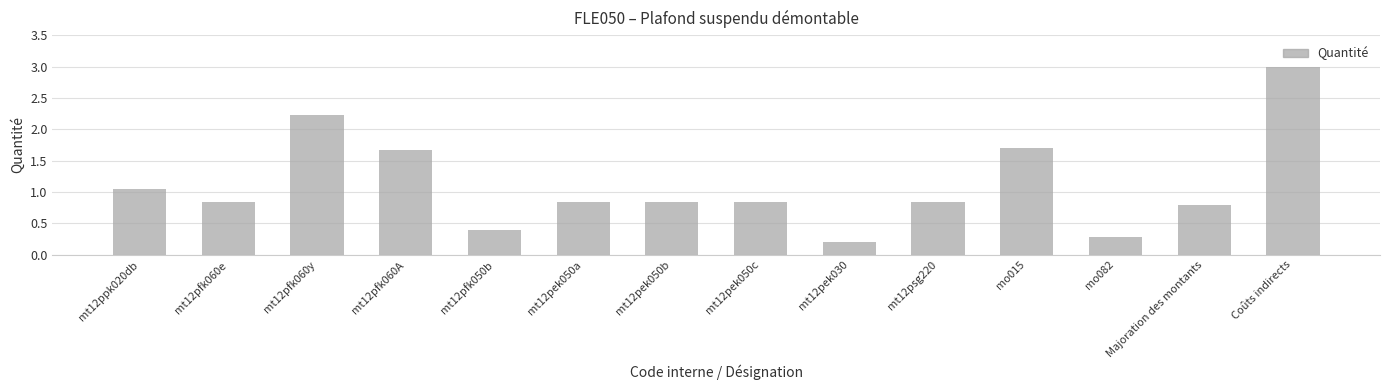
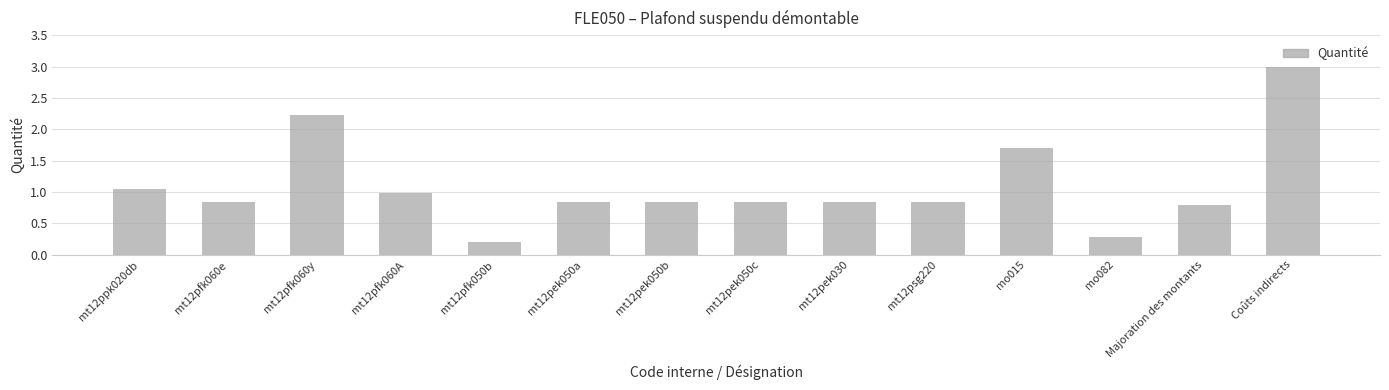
  {
    "mt12ppk020db": 1.1,
    "mt12pfk060e": 0.8,
    "mt12pfk060y": 2.2,
-   "mt12pfk060A": 1.7,
-   "mt12pfk050b": 0.4,
+   "mt12pfk060A": 1.0,
+   "mt12pfk050b": 0.2,
    "mt12pek050a": 0.8,
    "mt12pek050b": 0.8,
    "mt12pek050c": 0.8,
-   "mt12pek030": 0.2,
+   "mt12pek030": 0.8,
    "mt12psg220": 0.8,
    "mo015": 1.7,
    "mo082": 0.3,
    "Majoration des montants": 0.8,
    "Coûts indirects": 3.0
  }
